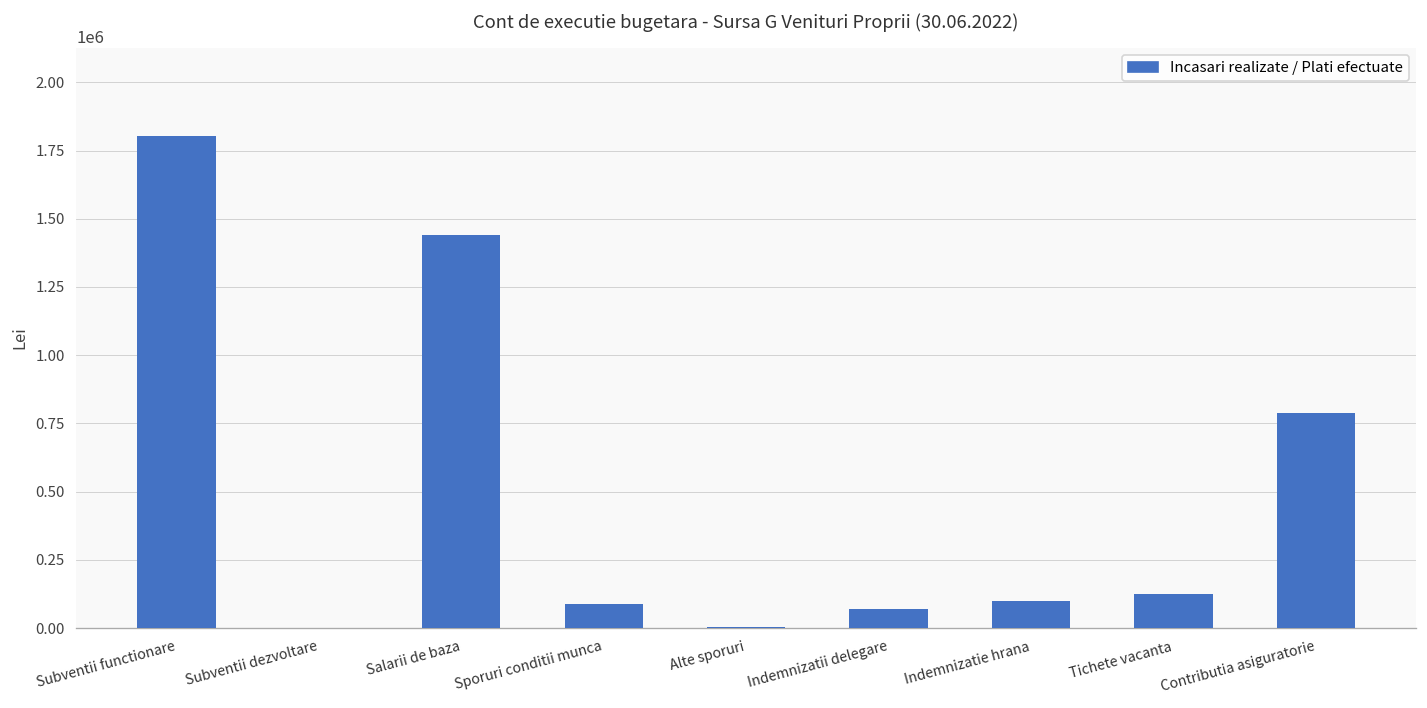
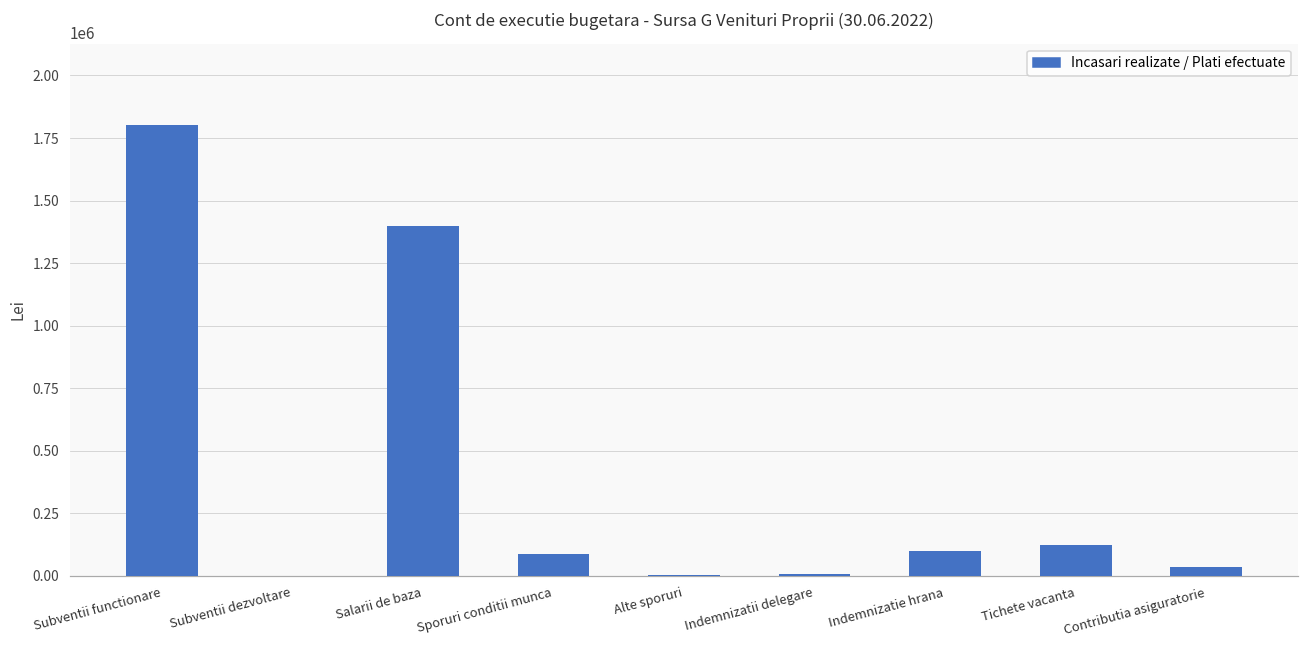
  {
    "Subventii functionare": 1800000,
    "Subventii dezvoltare": 0,
-   "Salarii de baza": 1440000,
+   "Salarii de baza": 1400000,
    "Sporuri conditii munca": 90000,
-   "Indemnizatii delegare": 70000,
+   "Indemnizatii delegare": 10000,
    "Indemnizatie hrana": 100000,
    "Tichete vacanta": 120000,
-   "Contributia asiguratorie": 790000
+   "Contributia asiguratorie": 40000
  }
